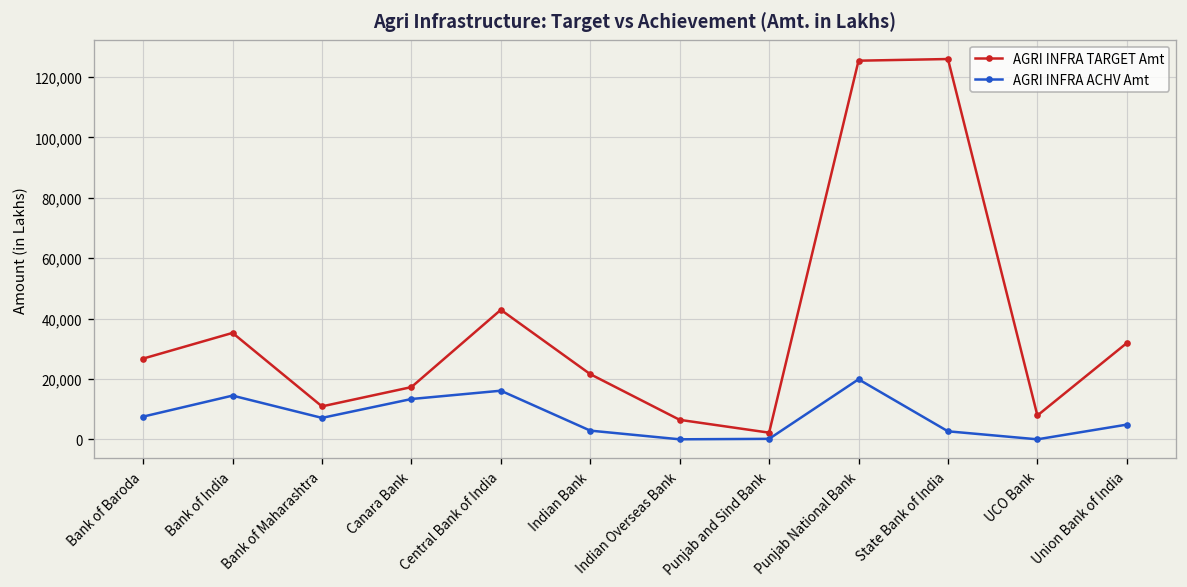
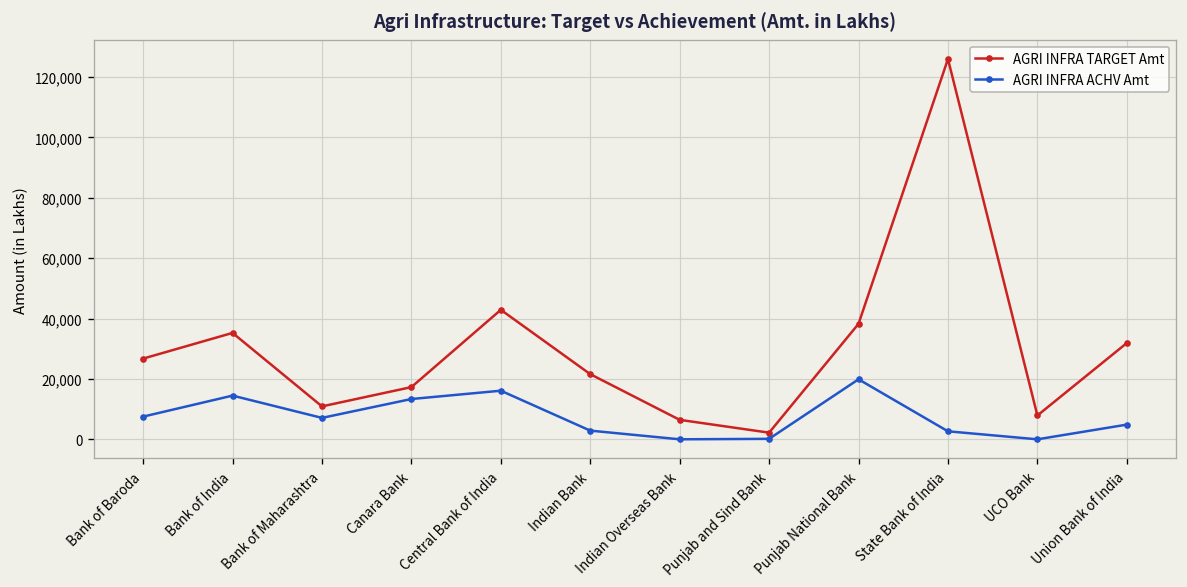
  {
    "AGRI INFRA TARGET Amt": {
      "Bank of Baroda": "27,000",
      "Bank of India": "35,000",
      "Bank of Maharashtra": "11,000",
      "Canara Bank": "17,000",
      "Central Bank of India": "43,000",
      "Indian Bank": "22,000",
      "Indian Overseas Bank": "6,000",
      "Punjab and Sind Bank": "2,000",
-     "Punjab National Bank": "125,000",
+     "Punjab National Bank": "38,000",
      "State Bank of India": "126,000",
      "UCO Bank": "8,000",
      "Union Bank of India": "32,000"
    },
    "AGRI INFRA ACHV Amt": {
      "Bank of Baroda": "8,000",
      "Bank of India": "14,000",
      "Bank of Maharashtra": "7,000",
      "Canara Bank": "13,000",
      "Central Bank of India": "16,000",
      "Indian Bank": "3,000",
      "Indian Overseas Bank": "0",
      "Punjab and Sind Bank": "0",
      "Punjab National Bank": "20,000",
      "State Bank of India": "3,000",
      "UCO Bank": "0",
      "Union Bank of India": "5,000"
    }
  }
